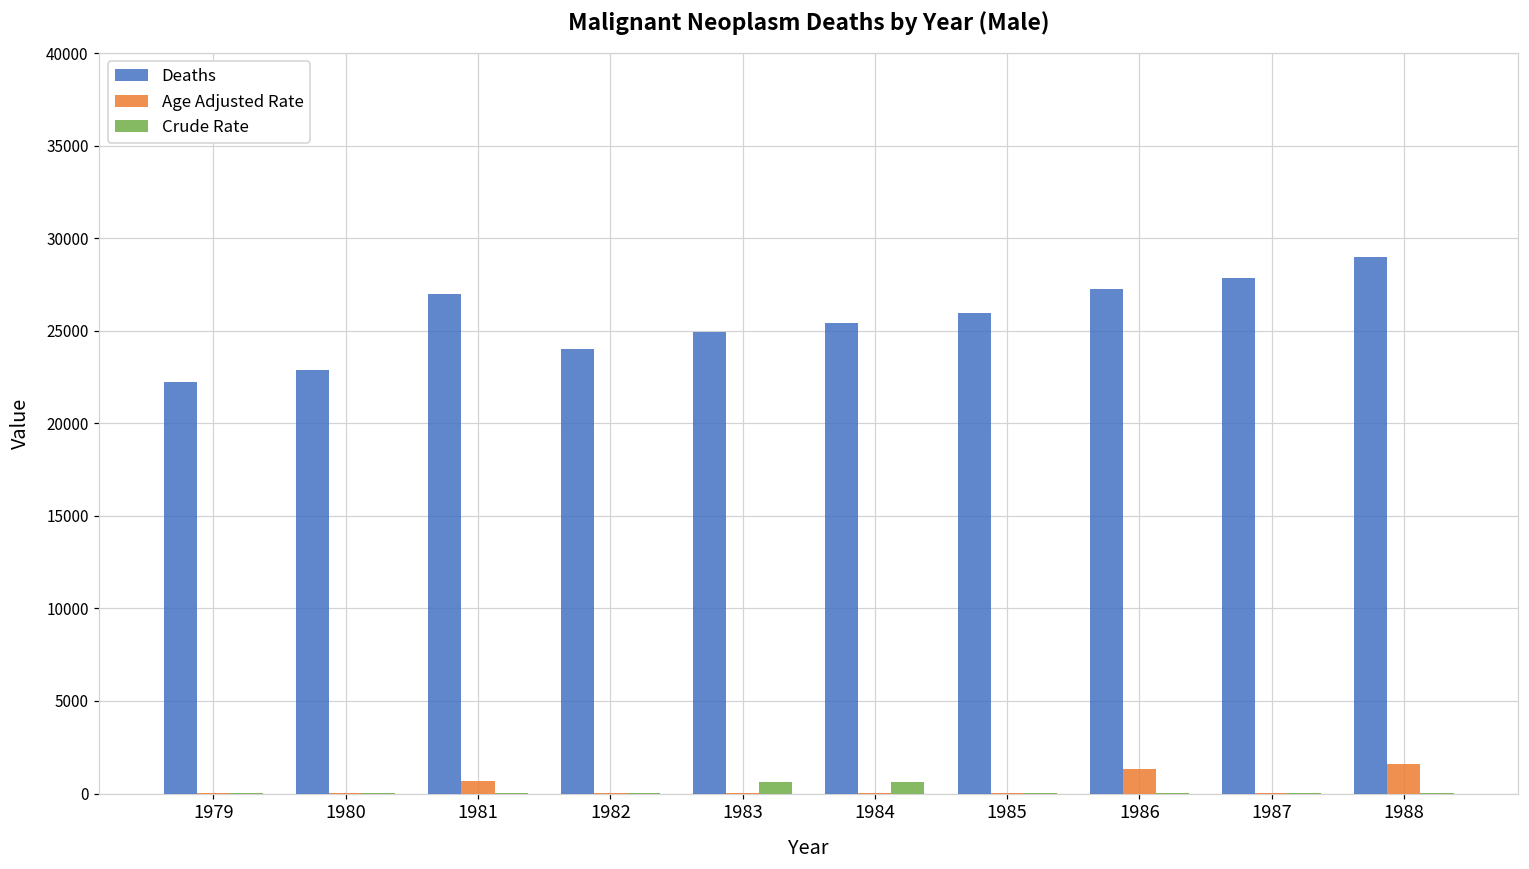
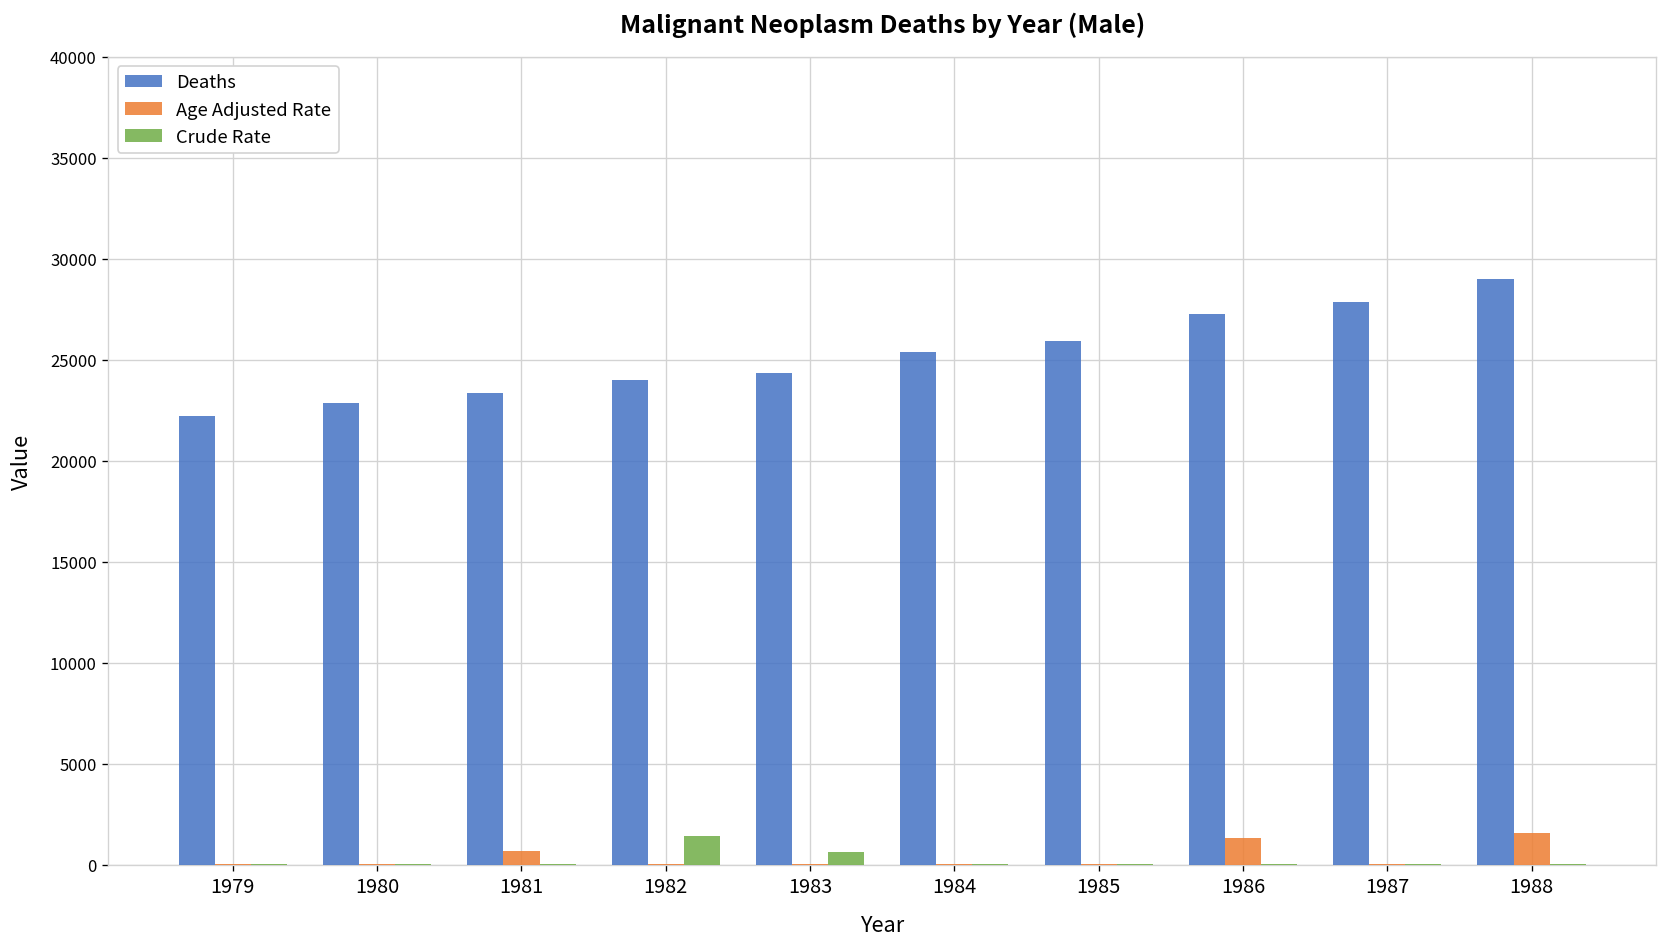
  {
    "Deaths": {
      "1979": 22200,
      "1980": 22900,
-     "1981": 27000,
+     "1981": 23400,
      "1982": 24000,
-     "1983": 25000,
+     "1983": 24400,
      "1984": 25400,
      "1985": 25900,
      "1986": 27300,
      "1987": 27900,
      "1988": 29000
    },
    "Age Adjusted Rate": {
      "1981": 700,
      "1986": 1300,
      "1988": 1600
    },
    "Crude Rate": {
-     "1982": 0,
+     "1982": 1400,
      "1983": 600,
-     "1984": 600
+     "1984": 0
    }
  }
